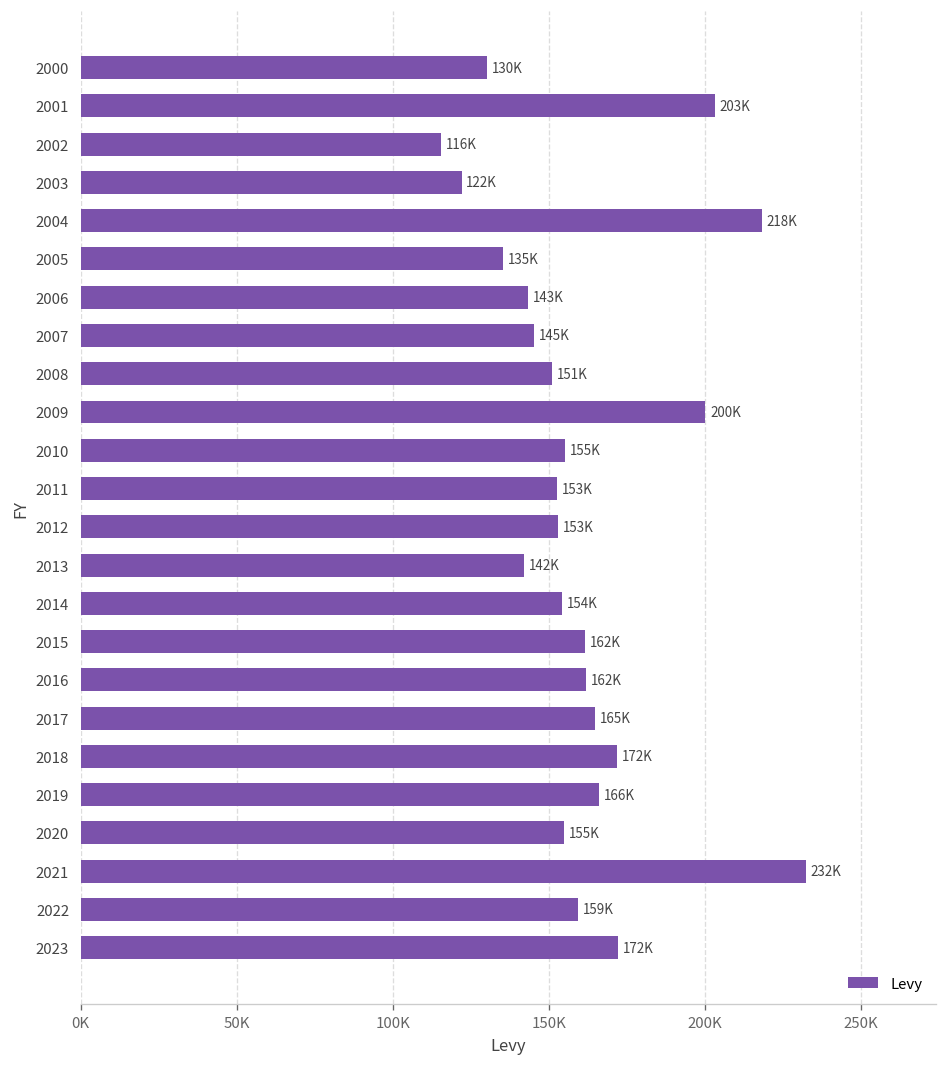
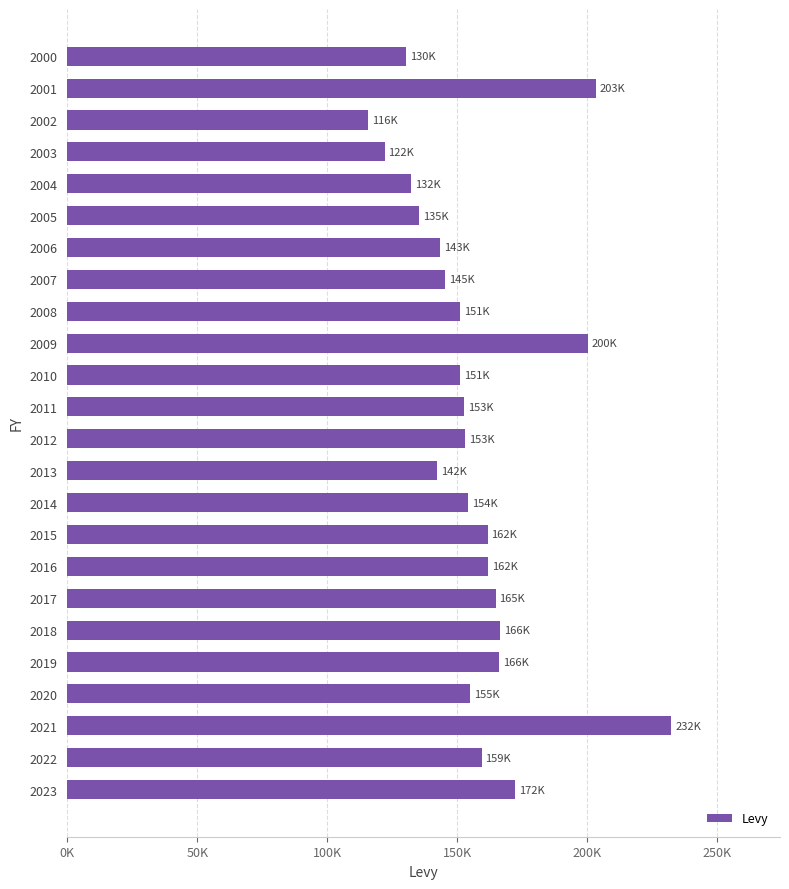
  {
    "2000": "130K",
    "2001": "203K",
    "2002": "116K",
    "2003": "122K",
-   "2004": "218K",
+   "2004": "132K",
    "2005": "135K",
    "2006": "143K",
    "2007": "145K",
    "2008": "151K",
    "2009": "200K",
-   "2010": "155K",
+   "2010": "151K",
    "2011": "153K",
    "2012": "153K",
    "2013": "142K",
    "2014": "154K",
    "2015": "162K",
    "2016": "162K",
    "2017": "165K",
-   "2018": "172K",
+   "2018": "166K",
    "2019": "166K",
    "2020": "155K",
    "2021": "232K",
    "2022": "159K",
    "2023": "172K"
  }
